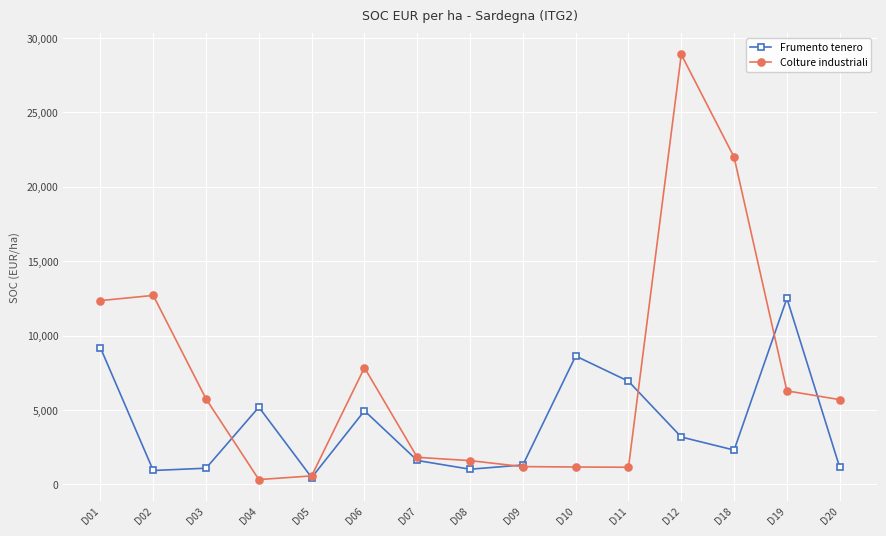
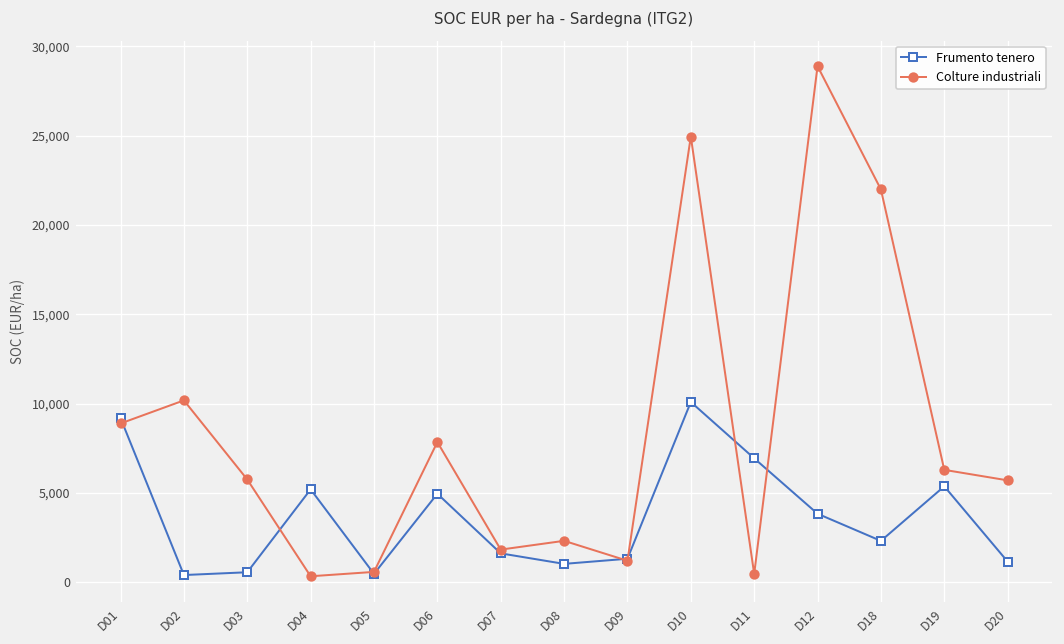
  {
    "Frumento tenero": {
      "D01": "9,200",
-     "D02": "900",
-     "D03": "1,100",
+     "D02": "400",
+     "D03": "600",
      "D04": "5,200",
      "D06": "4,900",
      "D07": "1,600",
      "D08": "1,000",
-     "D10": "8,600",
+     "D10": "10,100",
      "D11": "6,900",
-     "D12": "3,200",
+     "D12": "3,800",
      "D18": "2,300",
-     "D19": "12,500",
+     "D19": "5,400",
      "D20": "1,100"
    },
    "Colture industriali": {
-     "D01": "12,400",
-     "D02": "12,700",
+     "D01": "8,900",
+     "D02": "10,200",
      "D03": "5,700",
      "D04": "300",
      "D06": "7,800",
      "D07": "1,800",
-     "D08": "1,600",
-     "D10": "1,200",
-     "D11": "1,200",
+     "D08": "2,300",
+     "D10": "24,900",
+     "D11": "500",
      "D12": "28,900",
      "D18": "22,000",
      "D19": "6,300",
      "D20": "5,700"
    }
  }
